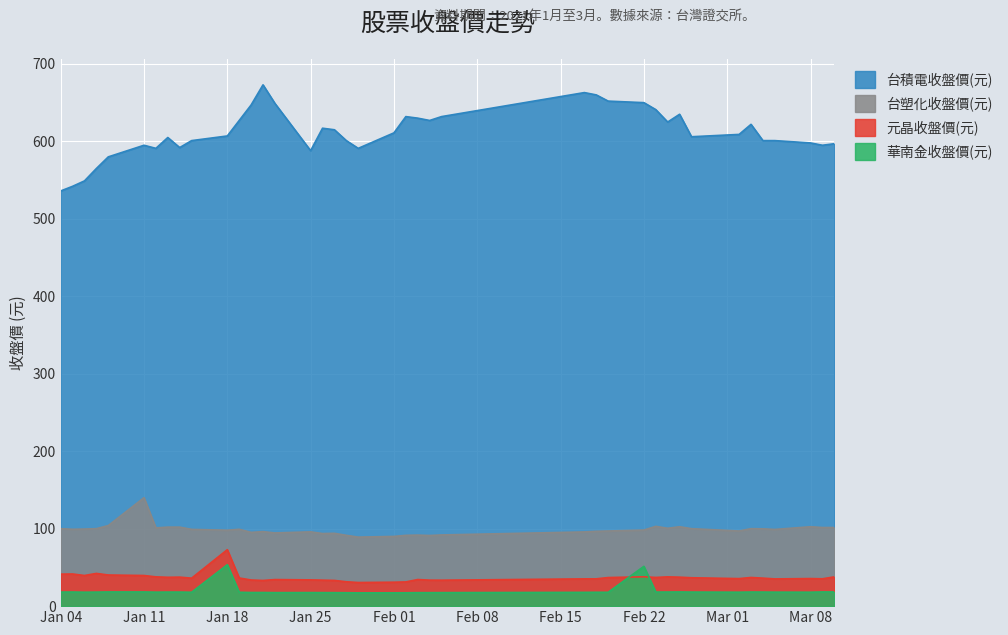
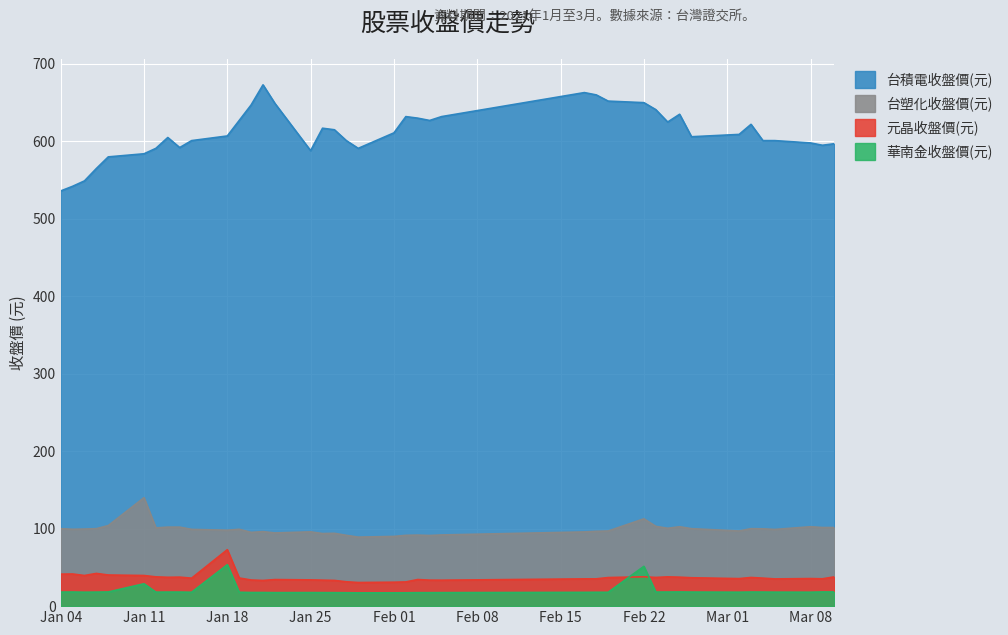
  {
    "台積電收盤價(元)": {
      "Jan 04": 540,
-     "Jan 11": 600,
+     "Jan 11": 580,
      "Jan 18": 610,
      "Jan 25": 590,
      "Feb 01": 610,
      "Feb 22": 650,
      "Mar 08": 600
    },
    "台塑化收盤價(元)": {
      "Jan 04": 100,
      "Jan 11": 140,
      "Jan 18": 100,
      "Jan 25": 100,
      "Feb 01": 90,
-     "Feb 22": 100,
+     "Feb 22": 110,
      "Mar 08": 100
    },
    "元晶收盤價(元)": {
      "Jan 04": 40,
      "Jan 11": 40,
      "Jan 18": 70,
      "Jan 25": 30,
      "Feb 01": 30,
      "Feb 22": 40,
      "Mar 08": 40
    },
    "華南金收盤價(元)": {
      "Jan 04": 20,
-     "Jan 11": 20,
+     "Jan 11": 30,
      "Jan 18": 50,
      "Jan 25": 20,
      "Feb 01": 20,
      "Feb 22": 50,
      "Mar 08": 20
    }
  }
